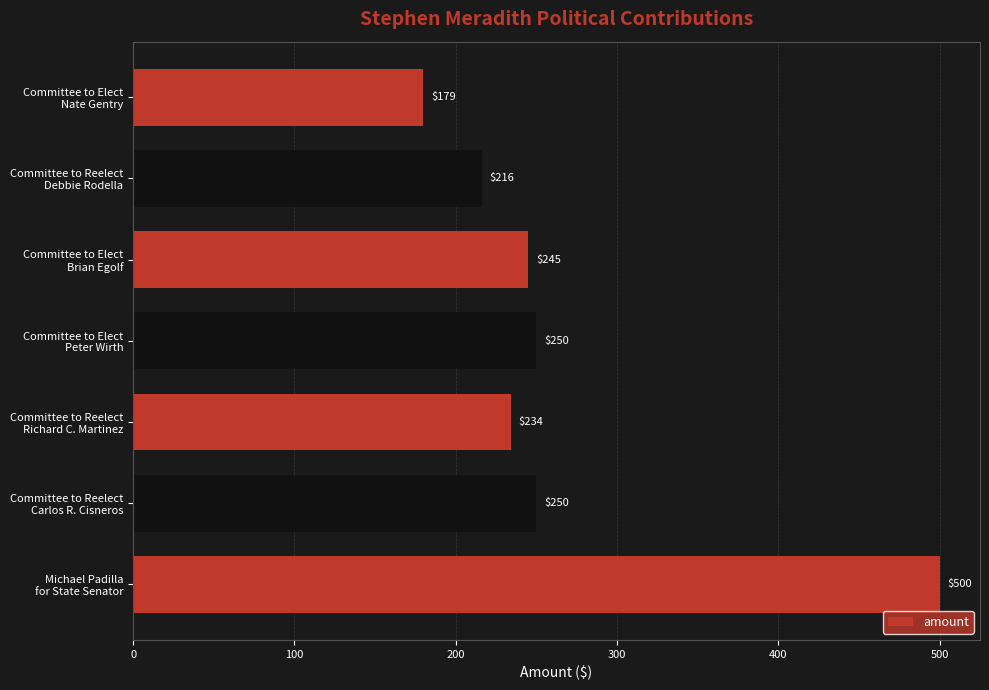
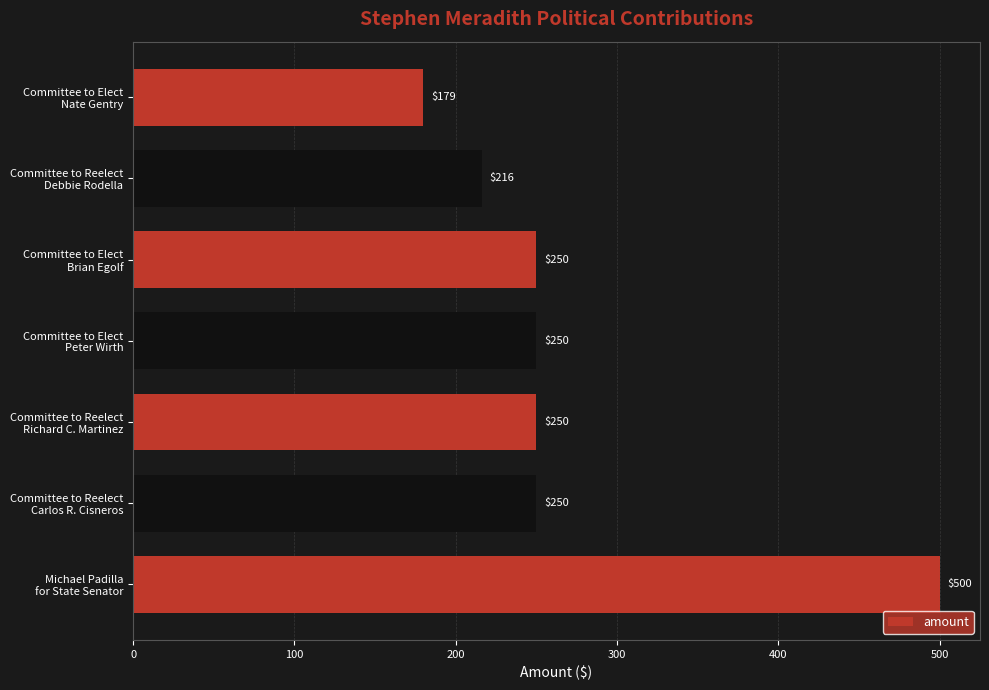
  {
    "Committee to Reelect Debbie Rodella": "$216",
-   "Committee to Elect Brian Egolf": "$245",
+   "Committee to Elect Brian Egolf": "$250",
    "Committee to Elect Peter Wirth": "$250",
-   "Committee to Reelect Richard C. Martinez": "$234",
+   "Committee to Reelect Richard C. Martinez": "$250",
    "Committee to Reelect Carlos R. Cisneros": "$250",
    "Michael Padilla for State Senator": "$500"
  }
